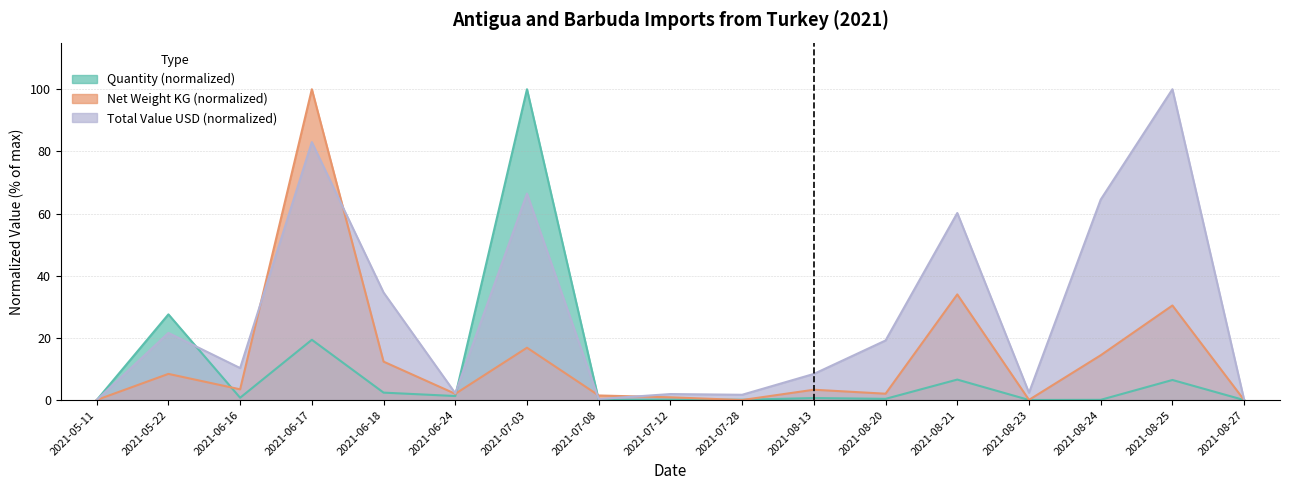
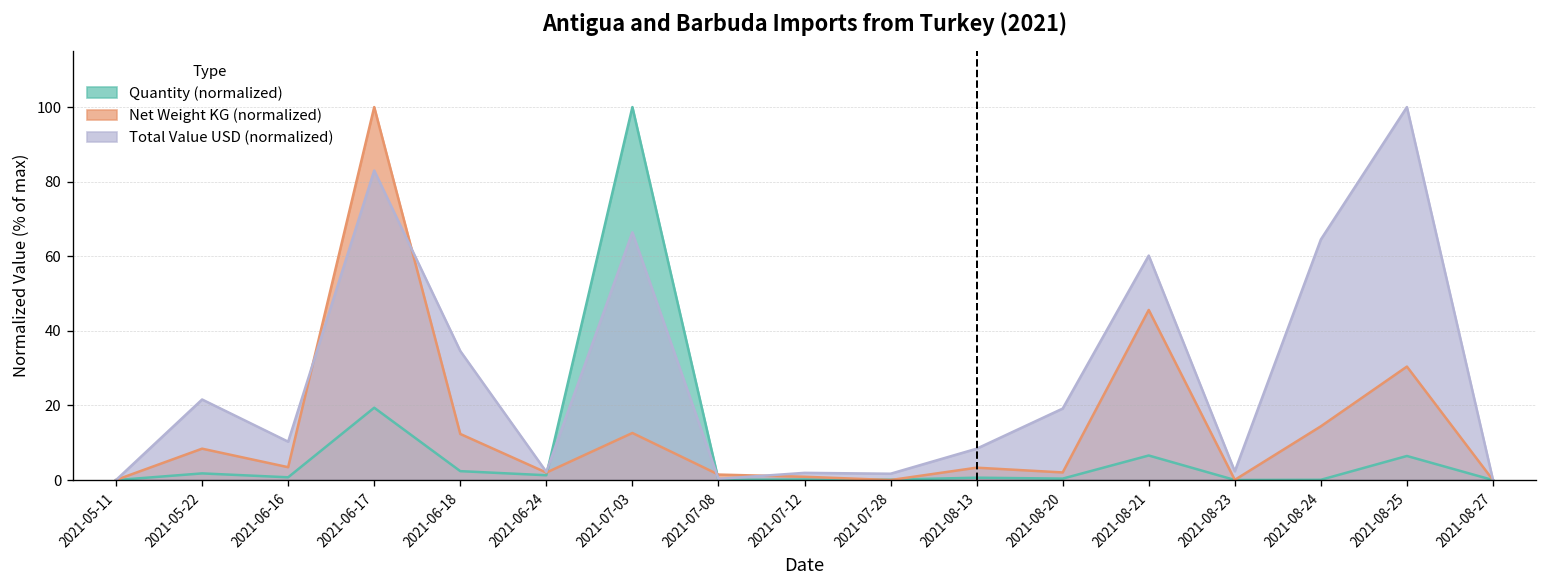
  {
    "Quantity (normalized)": {
-     "2021-05-22": 28,
+     "2021-05-22": 2,
      "2021-06-16": 1,
      "2021-06-17": 19,
      "2021-06-18": 2,
      "2021-07-03": 100,
      "2021-08-13": 1,
      "2021-08-20": 0,
      "2021-08-21": 7,
      "2021-08-24": 0,
      "2021-08-25": 6
    },
    "Net Weight KG (normalized)": {
      "2021-05-22": 8,
      "2021-06-16": 3,
      "2021-06-17": 100,
      "2021-06-18": 12,
-     "2021-07-03": 17,
+     "2021-07-03": 13,
      "2021-07-08": 1,
      "2021-08-13": 3,
      "2021-08-20": 2,
-     "2021-08-21": 34,
+     "2021-08-21": 46,
      "2021-08-24": 14,
      "2021-08-25": 30
    },
    "Total Value USD (normalized)": {
      "2021-05-22": 22,
      "2021-06-16": 10,
      "2021-06-17": 83,
      "2021-06-18": 35,
      "2021-07-03": 66,
      "2021-07-12": 2,
      "2021-07-28": 2,
      "2021-08-13": 8,
      "2021-08-20": 19,
      "2021-08-21": 60,
      "2021-08-23": 2,
      "2021-08-24": 65,
      "2021-08-25": 100
    }
  }
